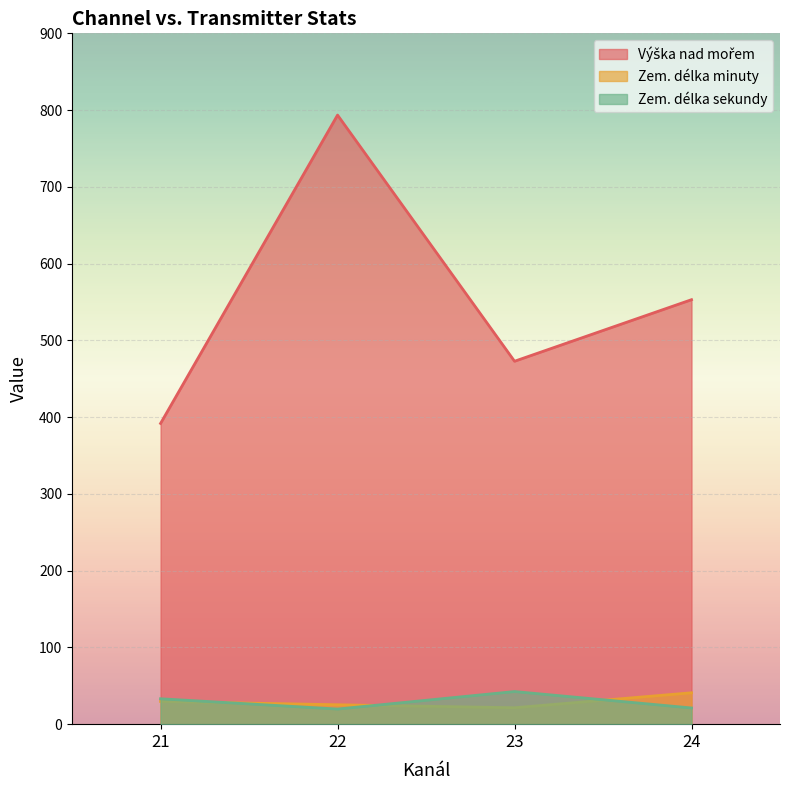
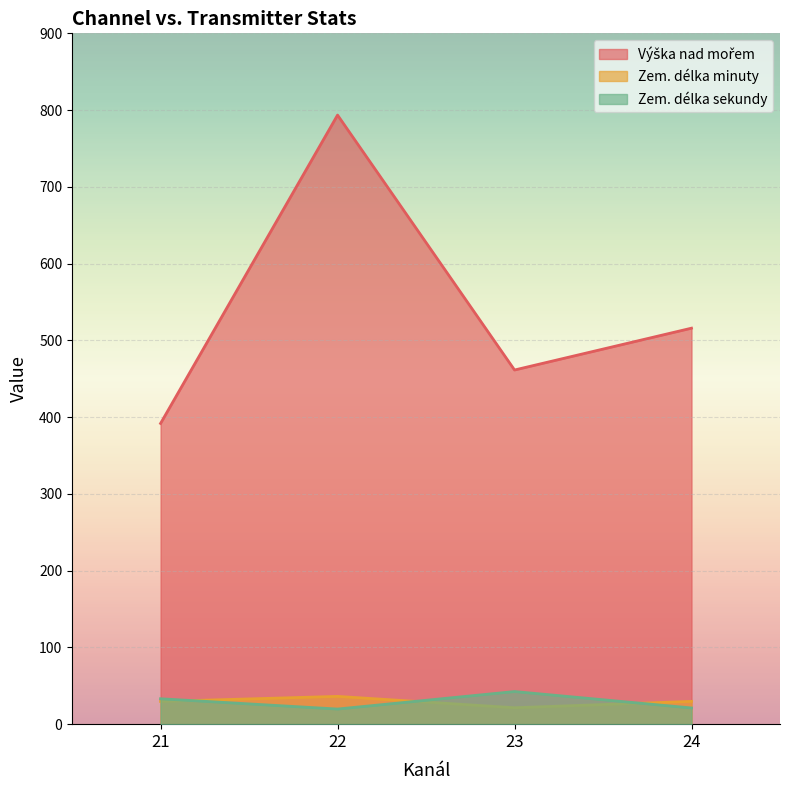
  {
    "Výška nad mořem": {
      "21": 390,
      "22": 790,
-     "23": 470,
-     "24": 550
+     "23": 460,
+     "24": 520
    },
    "Zem. délka minuty": {
      "21": 30,
-     "22": 30,
+     "22": 40,
      "23": 20,
-     "24": 40
+     "24": 30
    },
    "Zem. délka sekundy": {
      "21": 30,
      "22": 20,
      "23": 40,
      "24": 20
    }
  }
